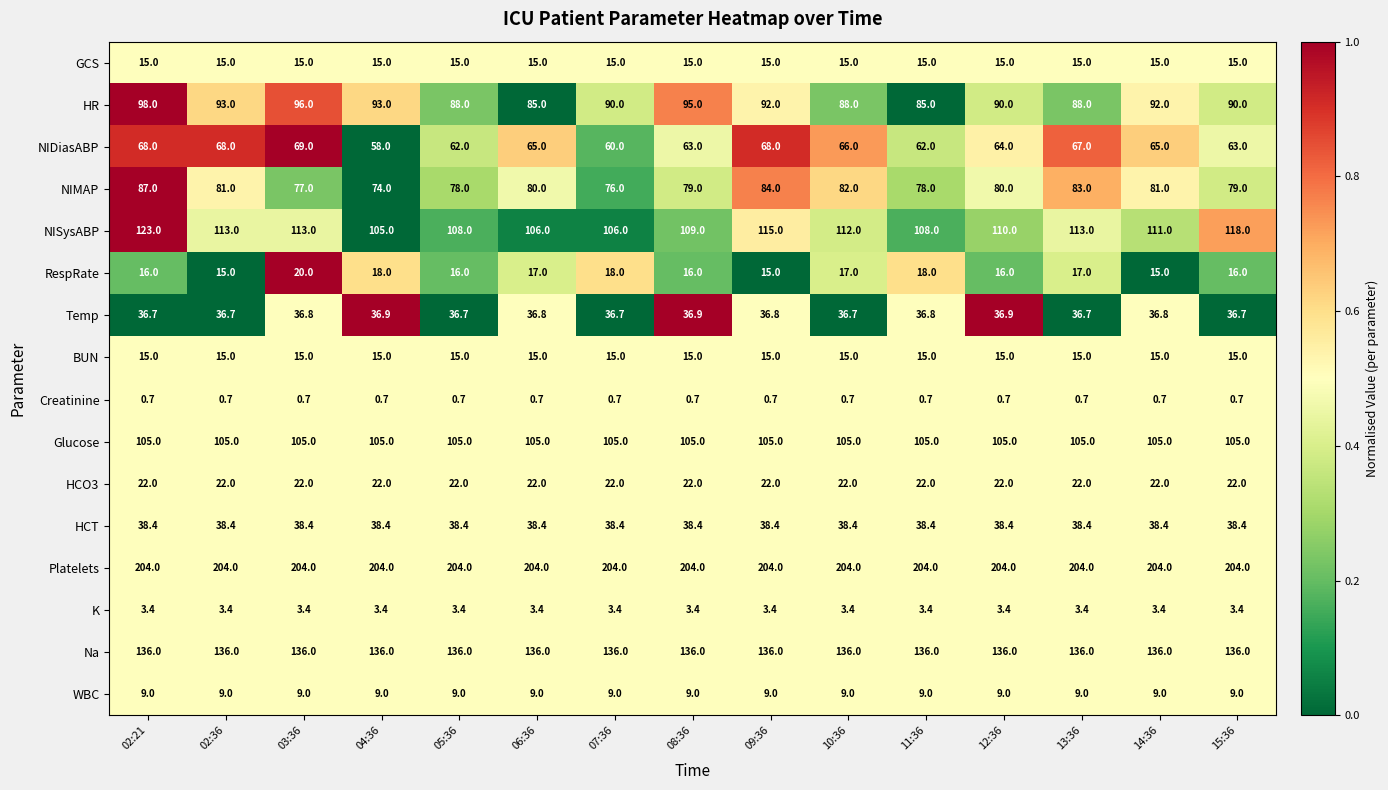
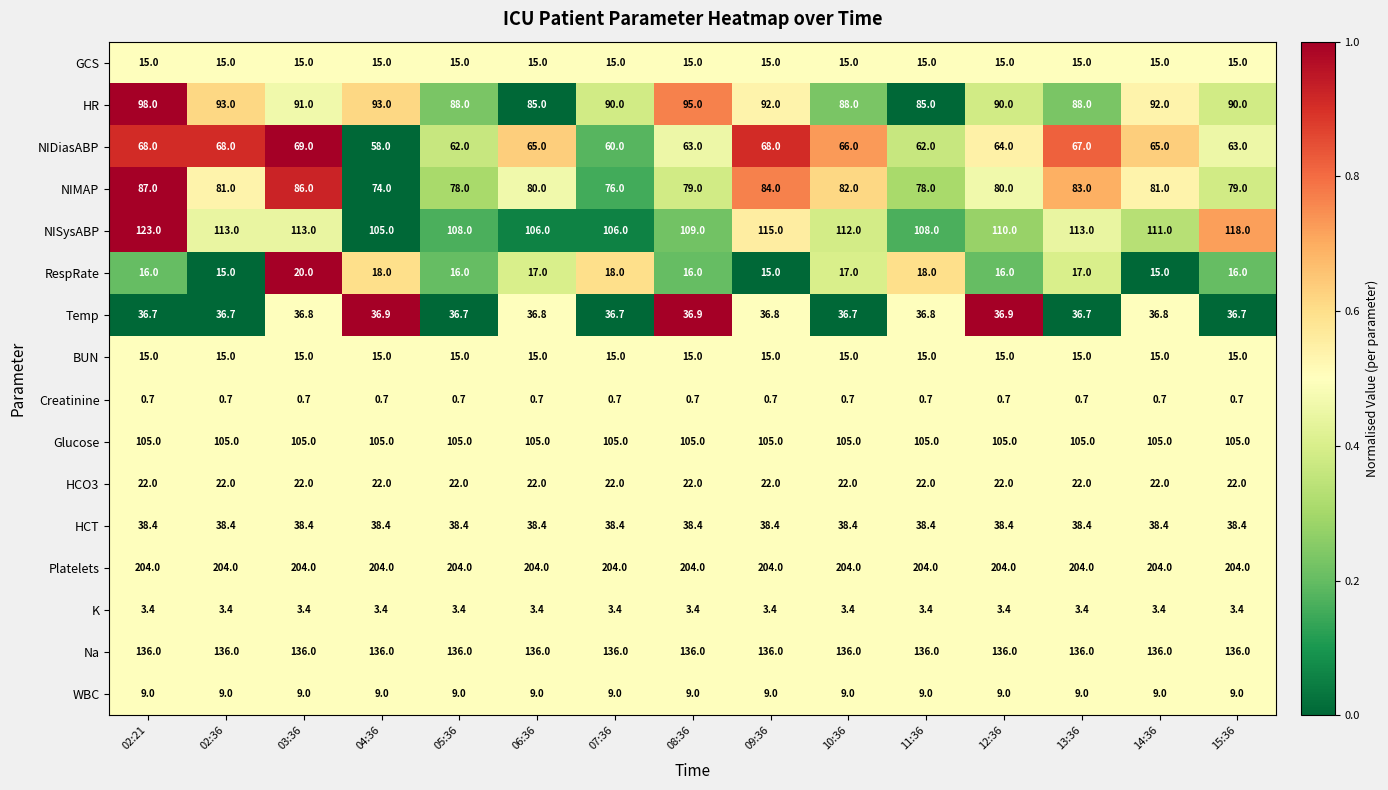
  {
    "HR": {
      "02:21": 98.0,
      "02:36": 93.0,
-     "03:36": 96.0,
+     "03:36": 91.0,
      "04:36": 93.0,
      "05:36": 88.0,
      "06:36": 85.0,
      "07:36": 90.0,
      "08:36": 95.0,
      "09:36": 92.0,
      "10:36": 88.0,
      "11:36": 85.0,
      "12:36": 90.0,
      "13:36": 88.0,
      "14:36": 92.0,
      "15:36": 90.0
    },
    "NIMAP": {
      "02:21": 87.0,
      "02:36": 81.0,
-     "03:36": 77.0,
+     "03:36": 86.0,
      "04:36": 74.0,
      "05:36": 78.0,
      "06:36": 80.0,
      "07:36": 76.0,
      "08:36": 79.0,
      "09:36": 84.0,
      "10:36": 82.0,
      "11:36": 78.0,
      "12:36": 80.0,
      "13:36": 83.0,
      "14:36": 81.0,
      "15:36": 79.0
    }
  }
